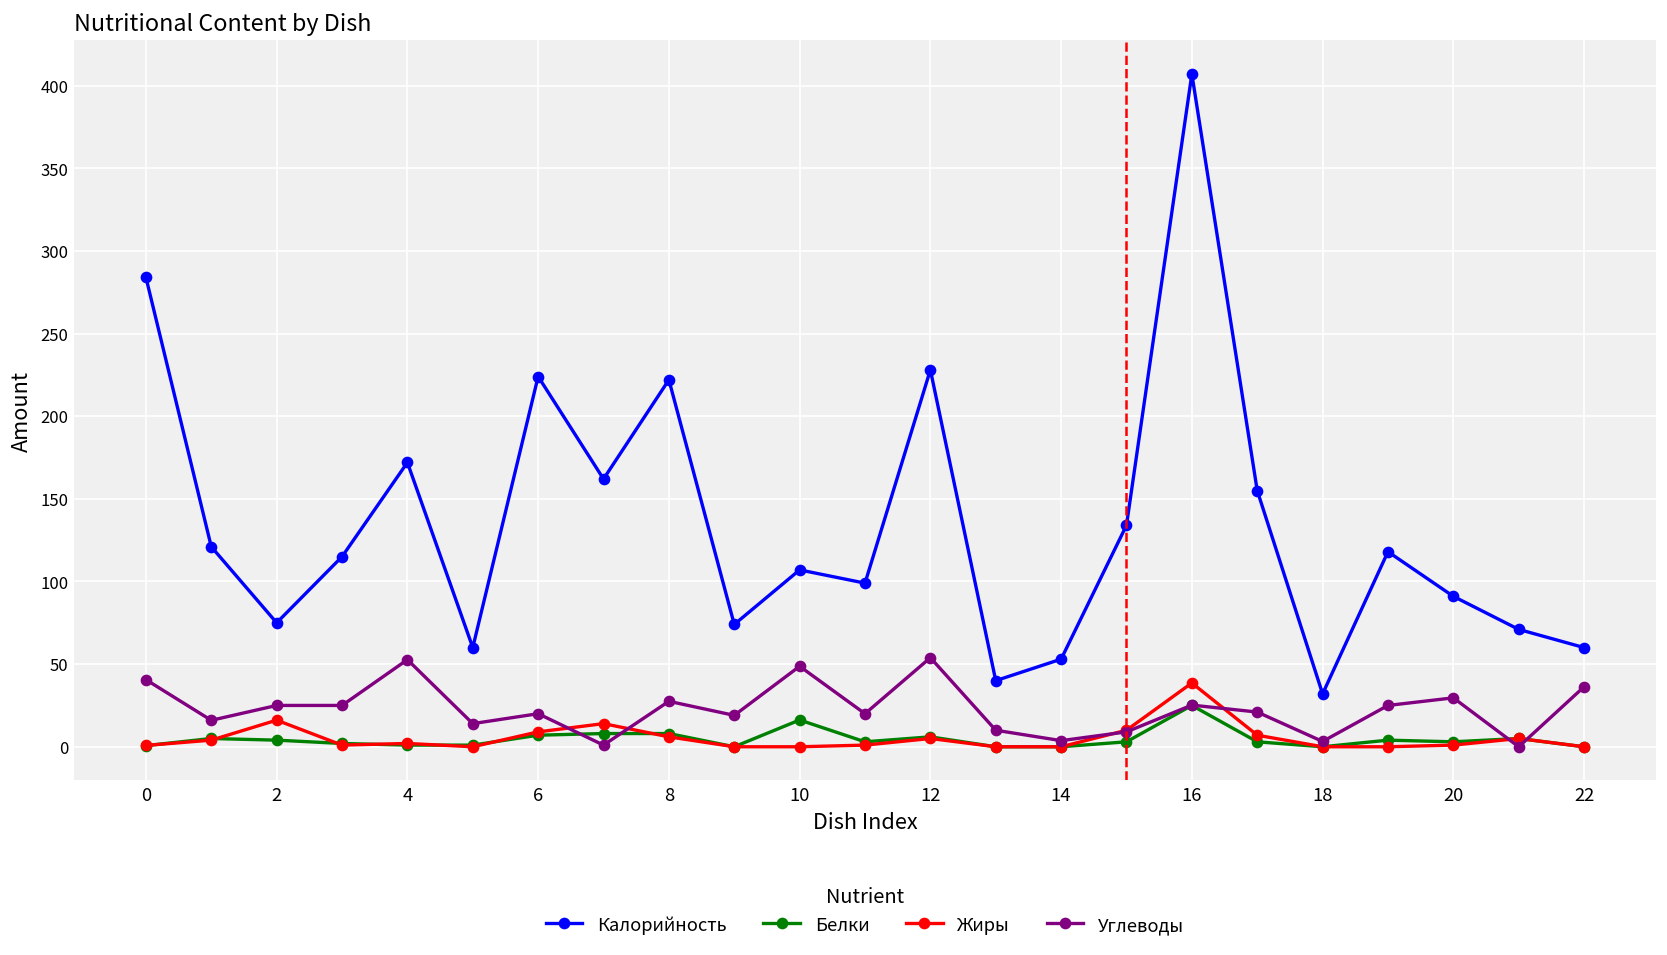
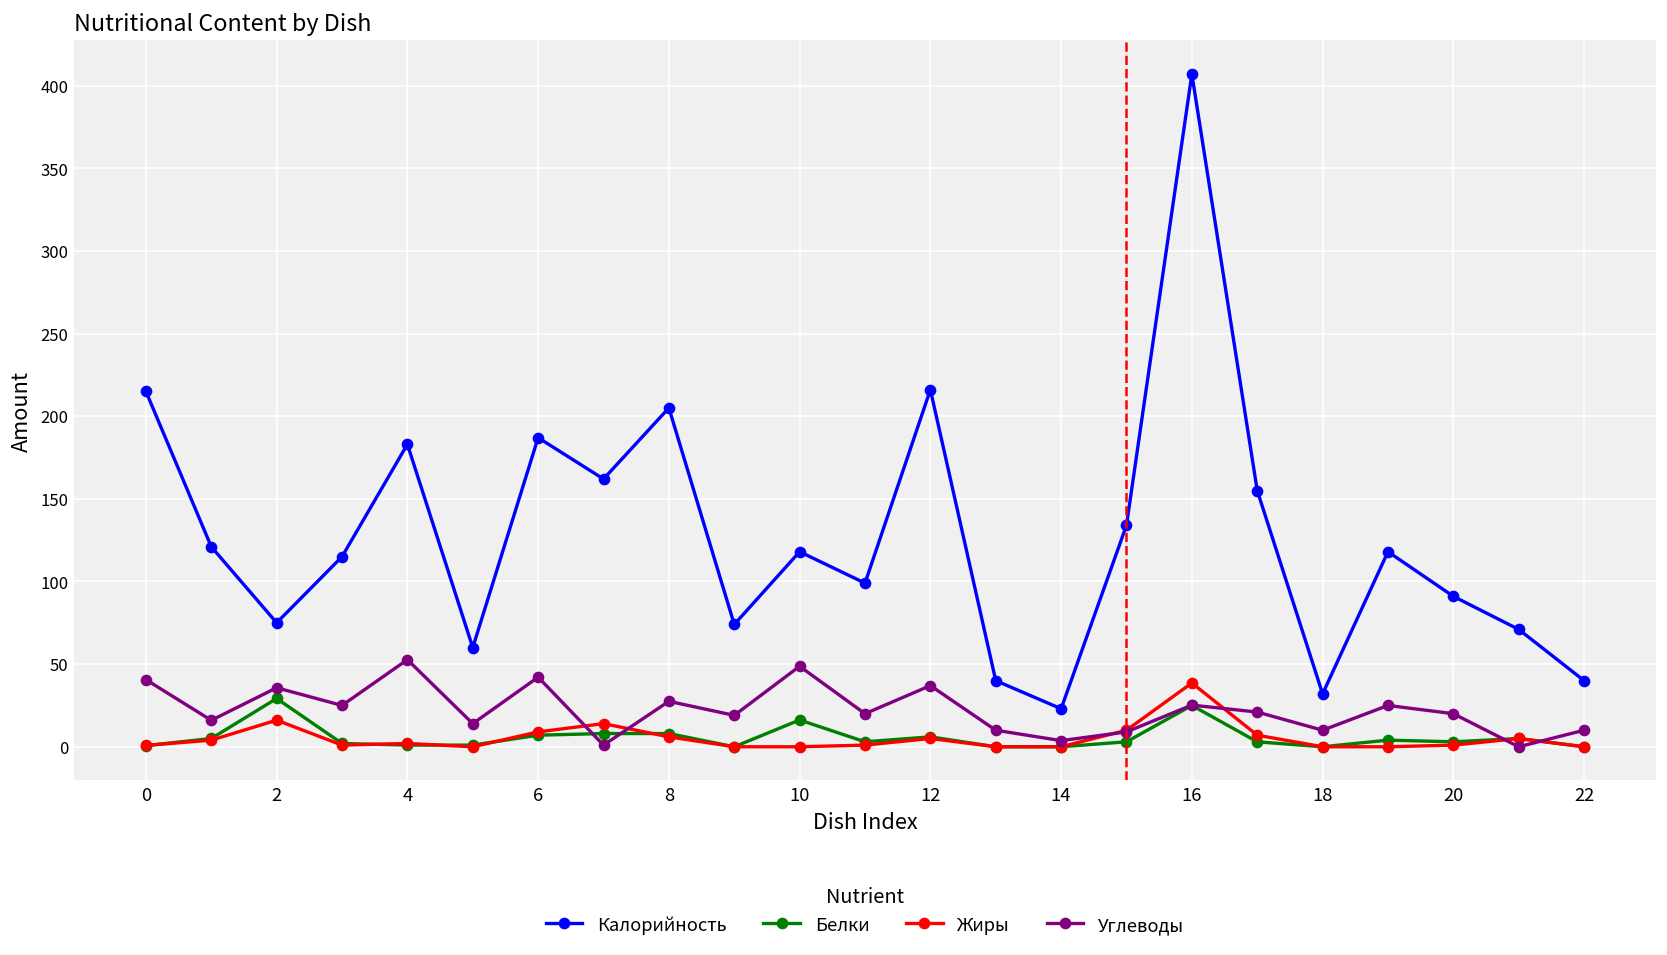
  {
    "Калорийность": {
-     "0": 284,
+     "0": 215,
      "2": 75,
-     "4": 172,
-     "6": 224,
-     "8": 222,
-     "10": 107,
-     "12": 228,
-     "14": 53,
+     "4": 183,
+     "6": 187,
+     "8": 205,
+     "10": 118,
+     "12": 216,
+     "14": 23,
      "16": 407,
      "18": 32,
      "20": 91,
-     "22": 60
+     "22": 40
    },
    "Белки": {
-     "2": 4,
+     "2": 29,
      "6": 7,
      "8": 8,
      "10": 16,
      "20": 3
    },
    "Жиры": {
      "2": 16,
      "6": 9,
      "8": 6,
      "10": 0,
      "16": 39,
      "20": 1
    },
    "Углеводы": {
      "0": 41,
-     "2": 25,
+     "2": 36,
      "4": 53,
-     "6": 20,
+     "6": 42,
      "8": 28,
      "10": 49,
-     "12": 54,
+     "12": 37,
      "14": 4,
-     "18": 3,
-     "20": 30,
-     "22": 36
+     "18": 10,
+     "20": 20,
+     "22": 10
    }
  }
